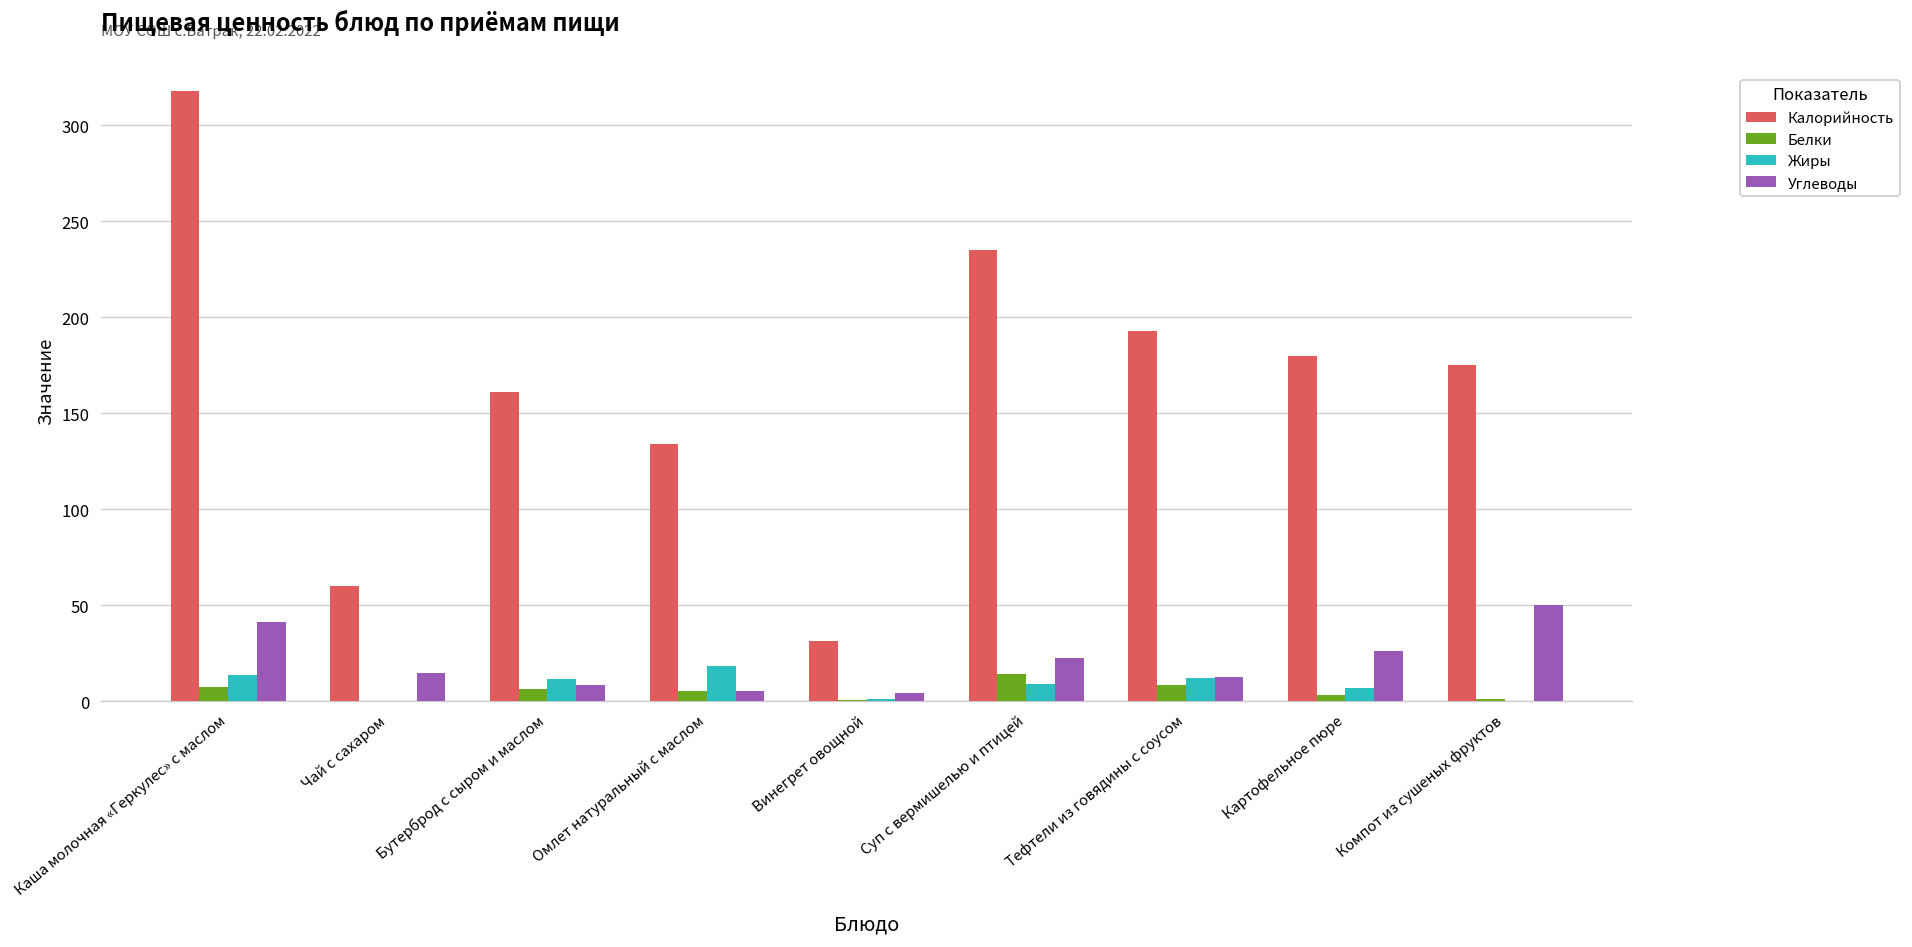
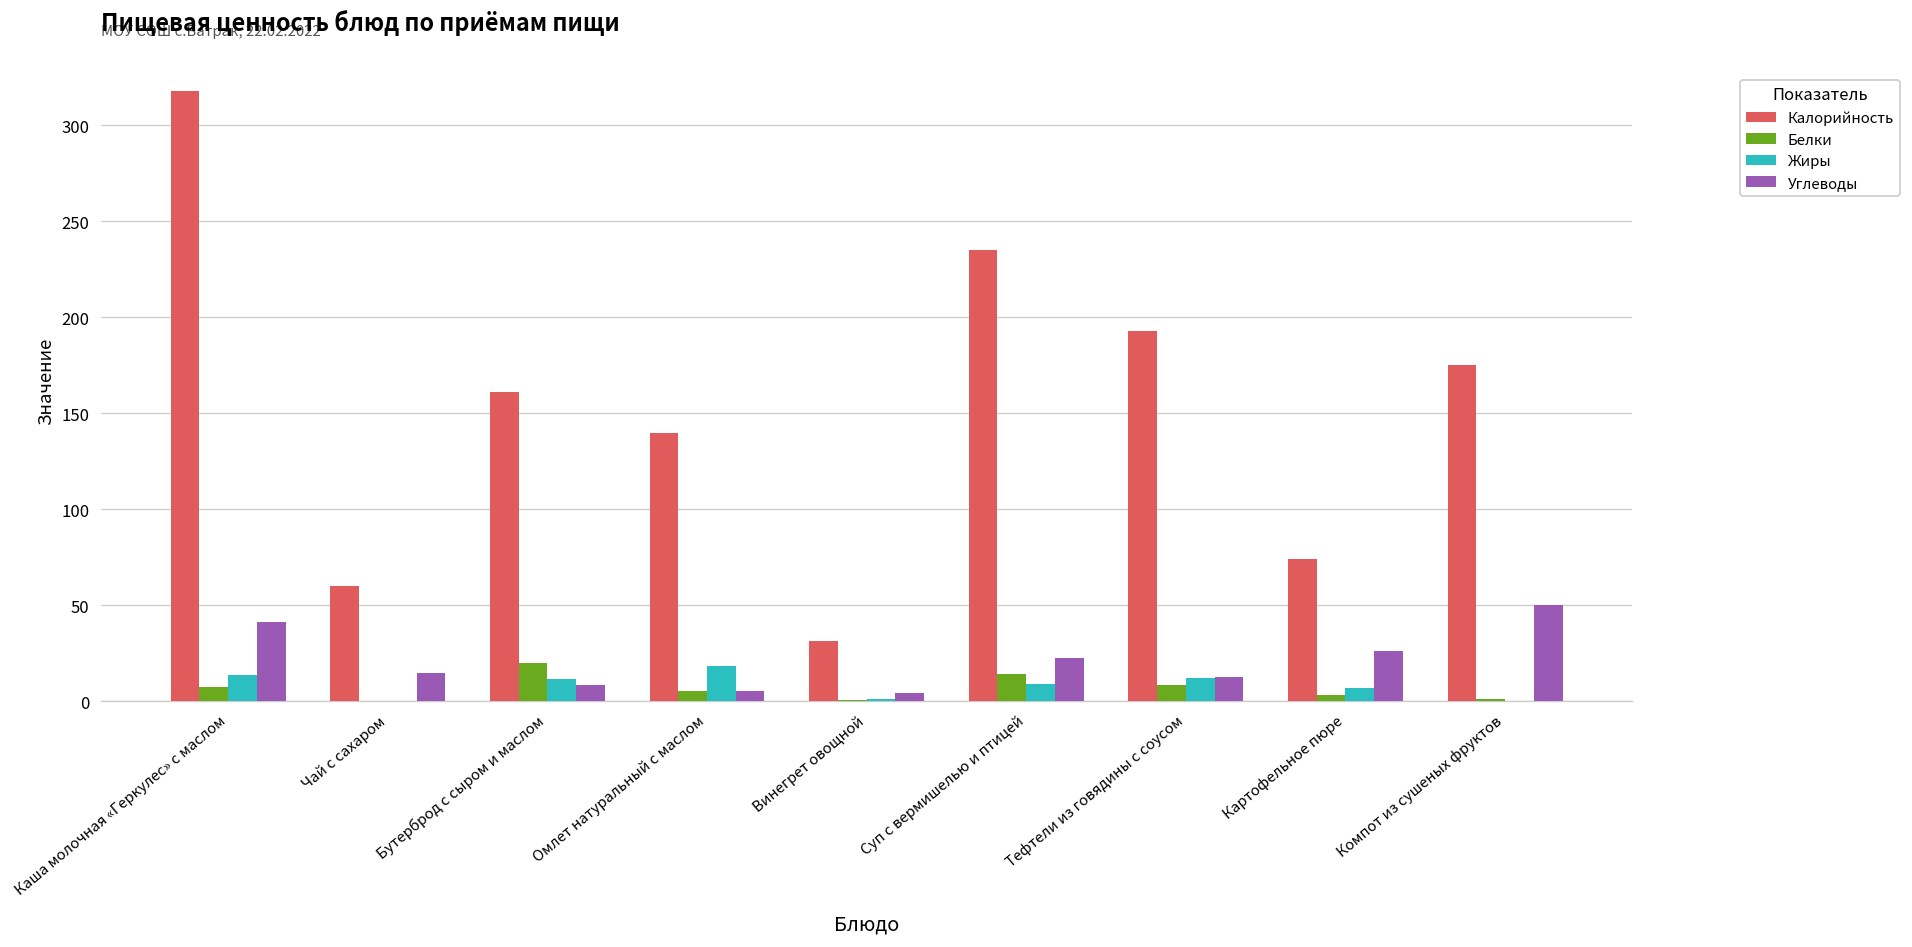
  {
    "Калорийность": {
      "Каша молочная «Геркулес» с маслом": 318,
      "Чай с сахаром": 60,
      "Бутерброд с сыром и маслом": 161,
-     "Омлет натуральный с маслом": 134,
+     "Омлет натуральный с маслом": 140,
      "Винегрет овощной": 32,
      "Суп с вермишелью и птицей": 235,
      "Тефтели из говядины с соусом": 193,
-     "Картофельное пюре": 180,
+     "Картофельное пюре": 74,
      "Компот из сушеных фруктов": 175
    },
    "Белки": {
      "Каша молочная «Геркулес» с маслом": 8,
      "Чай с сахаром": 0,
-     "Бутерброд с сыром и маслом": 7,
+     "Бутерброд с сыром и маслом": 20,
      "Омлет натуральный с маслом": 5,
      "Суп с вермишелью и птицей": 14,
      "Тефтели из говядины с соусом": 8,
      "Картофельное пюре": 3
    },
    "Жиры": {
      "Каша молочная «Геркулес» с маслом": 14,
      "Чай с сахаром": 0,
      "Бутерброд с сыром и маслом": 12,
      "Омлет натуральный с маслом": 18,
      "Суп с вермишелью и птицей": 9,
      "Тефтели из говядины с соусом": 12,
      "Картофельное пюре": 7,
      "Компот из сушеных фруктов": 0
    },
    "Углеводы": {
      "Каша молочная «Геркулес» с маслом": 41,
      "Чай с сахаром": 15,
      "Бутерброд с сыром и маслом": 9,
      "Омлет натуральный с маслом": 6,
      "Винегрет овощной": 4,
      "Суп с вермишелью и птицей": 23,
      "Тефтели из говядины с соусом": 13,
      "Картофельное пюре": 26,
      "Компот из сушеных фруктов": 50
    }
  }
